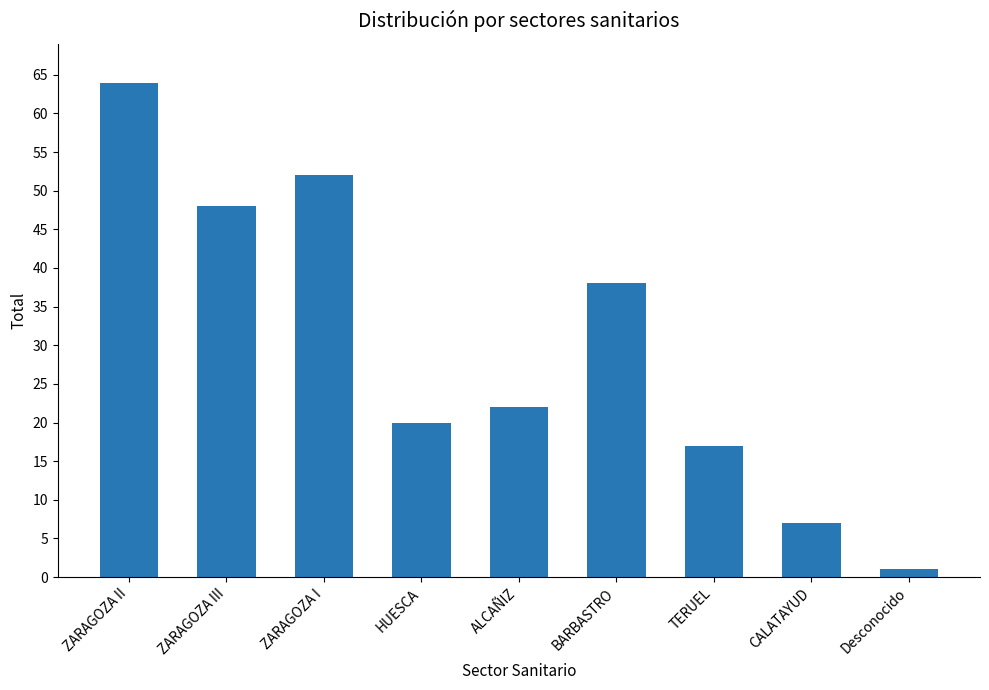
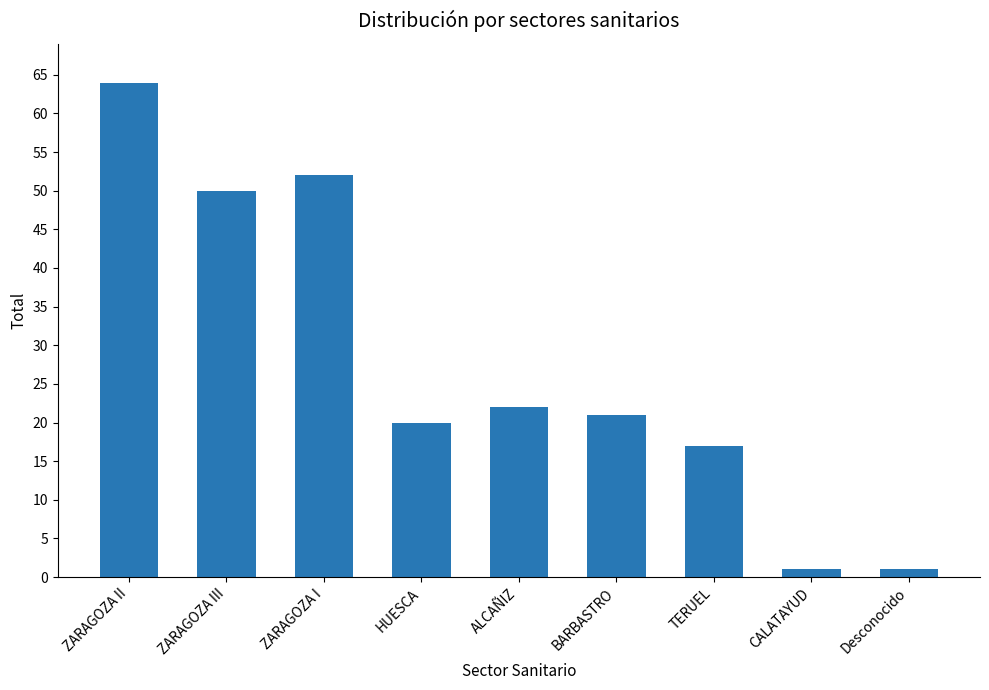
  {
    "ZARAGOZA II": 64,
-   "ZARAGOZA III": 48,
+   "ZARAGOZA III": 50,
    "ZARAGOZA I": 52,
    "HUESCA": 20,
    "ALCAÑIZ": 22,
-   "BARBASTRO": 38,
+   "BARBASTRO": 21,
    "TERUEL": 17,
-   "CALATAYUD": 7,
+   "CALATAYUD": 1,
    "Desconocido": 1
  }
